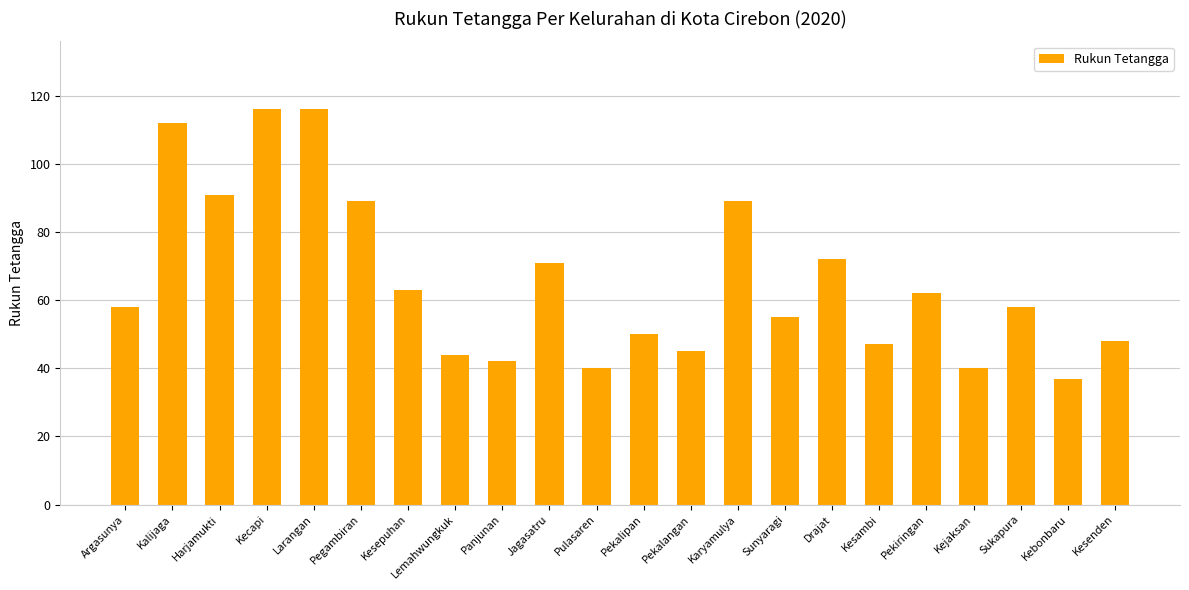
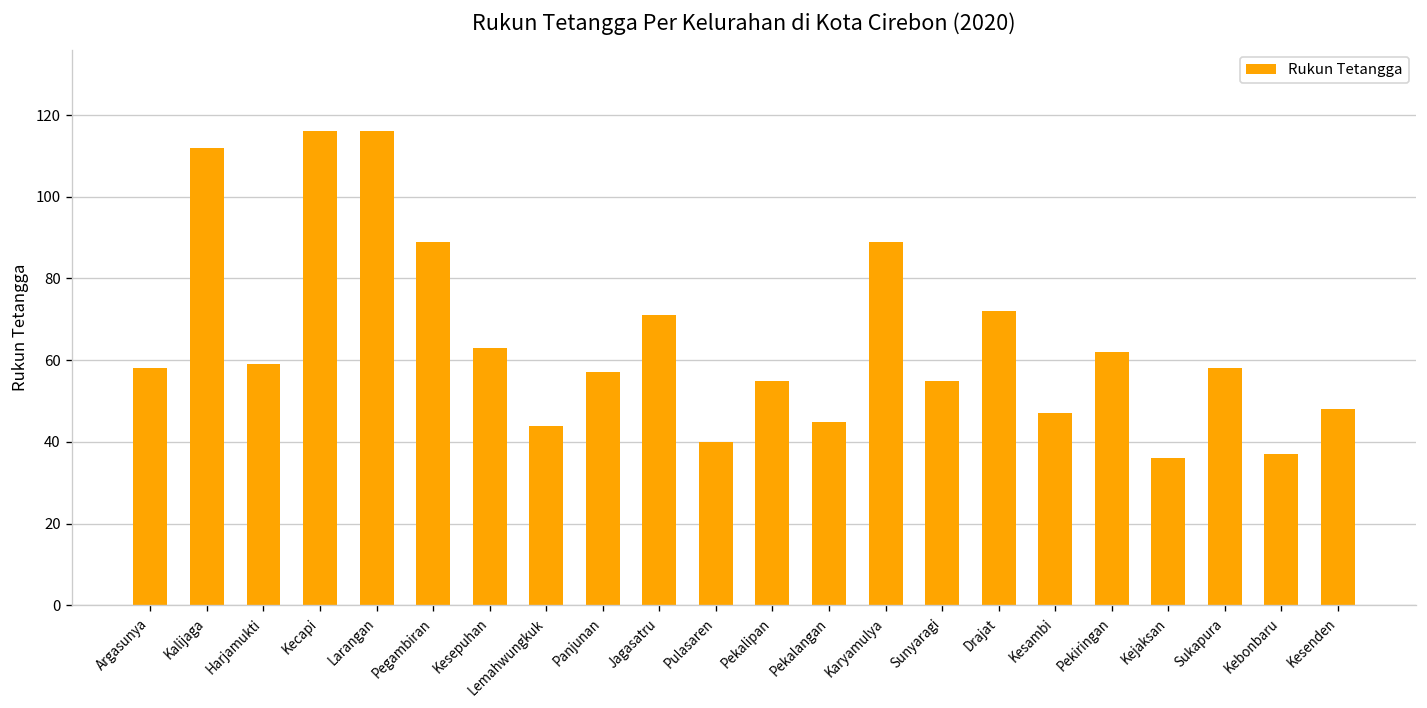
  {
    "Argasunya": 58,
    "Kalijaga": 112,
-   "Harjamukti": 91,
+   "Harjamukti": 59,
    "Kecapi": 116,
    "Larangan": 116,
    "Pegambiran": 89,
    "Kesepuhan": 63,
    "Lemahwungkuk": 44,
-   "Panjunan": 42,
+   "Panjunan": 57,
    "Jagasatru": 71,
    "Pulasaren": 40,
-   "Pekalipan": 50,
+   "Pekalipan": 55,
    "Pekalangan": 45,
    "Karyamulya": 89,
    "Sunyaragi": 55,
    "Drajat": 72,
    "Kesambi": 47,
    "Pekiringan": 62,
-   "Kejaksan": 40,
+   "Kejaksan": 36,
    "Sukapura": 58,
    "Kebonbaru": 37,
    "Kesenden": 48
  }
